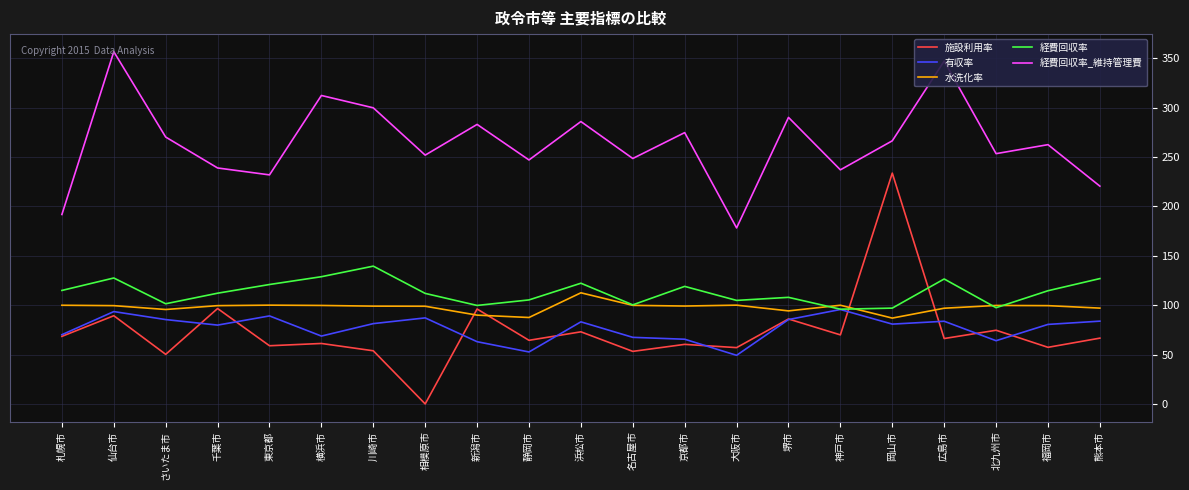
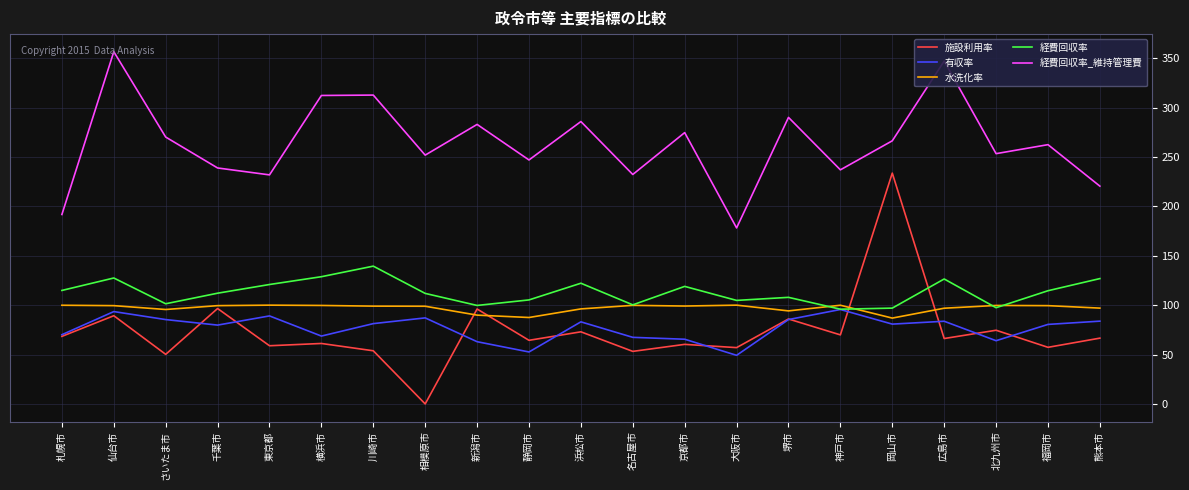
  {
    "施設利用率": {
      "仙台市": 90,
      "さいたま市": 50,
      "千葉市": 100,
      "東京都": 60,
      "横浜市": 60,
      "川崎市": 50,
      "相模原市": 0,
      "新潟市": 100,
      "静岡市": 60,
      "浜松市": 70,
      "名古屋市": 50,
      "京都市": 60,
      "大阪市": 60,
      "神戸市": 70,
      "岡山市": 230,
      "広島市": 70,
      "北九州市": 70,
      "福岡市": 60,
      "熊本市": 70
    },
    "有収率": {
      "仙台市": 90,
      "さいたま市": 90,
      "千葉市": 80,
      "東京都": 90,
      "横浜市": 70,
      "川崎市": 80,
      "相模原市": 90,
      "新潟市": 60,
      "静岡市": 50,
      "浜松市": 80,
      "名古屋市": 70,
      "京都市": 70,
      "大阪市": 50,
      "岡山市": 80,
      "広島市": 80,
      "北九州市": 60,
      "福岡市": 80,
      "熊本市": 80
    },
    "水洗化率": {
      "札幌市": 100,
      "仙台市": 100,
      "さいたま市": 100,
      "千葉市": 100,
      "東京都": 100,
      "横浜市": 100,
      "川崎市": 100,
      "相模原市": 100,
      "新潟市": 90,
      "静岡市": 90,
-     "浜松市": 110,
+     "浜松市": 100,
      "京都市": 100,
      "大阪市": 100,
      "堺市": 90,
      "神戸市": 100,
      "岡山市": 90,
      "広島市": 100,
      "福岡市": 100,
      "熊本市": 100
    },
    "経費回収率": {
      "札幌市": 110,
      "仙台市": 130,
      "さいたま市": 100,
      "千葉市": 110,
      "東京都": 120,
      "横浜市": 130,
      "川崎市": 140,
      "相模原市": 110,
      "新潟市": 100,
      "静岡市": 110,
      "浜松市": 120,
      "京都市": 120,
      "大阪市": 100,
      "堺市": 110,
      "岡山市": 100,
      "広島市": 130,
      "福岡市": 110,
      "熊本市": 130
    },
    "経費回収率_維持管理費": {
      "札幌市": 190,
      "さいたま市": 270,
      "千葉市": 240,
      "東京都": 230,
      "横浜市": 310,
-     "川崎市": 300,
+     "川崎市": 310,
      "相模原市": 250,
      "新潟市": 280,
      "静岡市": 250,
      "浜松市": 290,
-     "名古屋市": 250,
+     "名古屋市": 230,
      "京都市": 270,
      "大阪市": 180,
      "堺市": 290,
      "神戸市": 240,
      "岡山市": 270,
      "北九州市": 250,
      "福岡市": 260,
      "熊本市": 220
    }
  }
